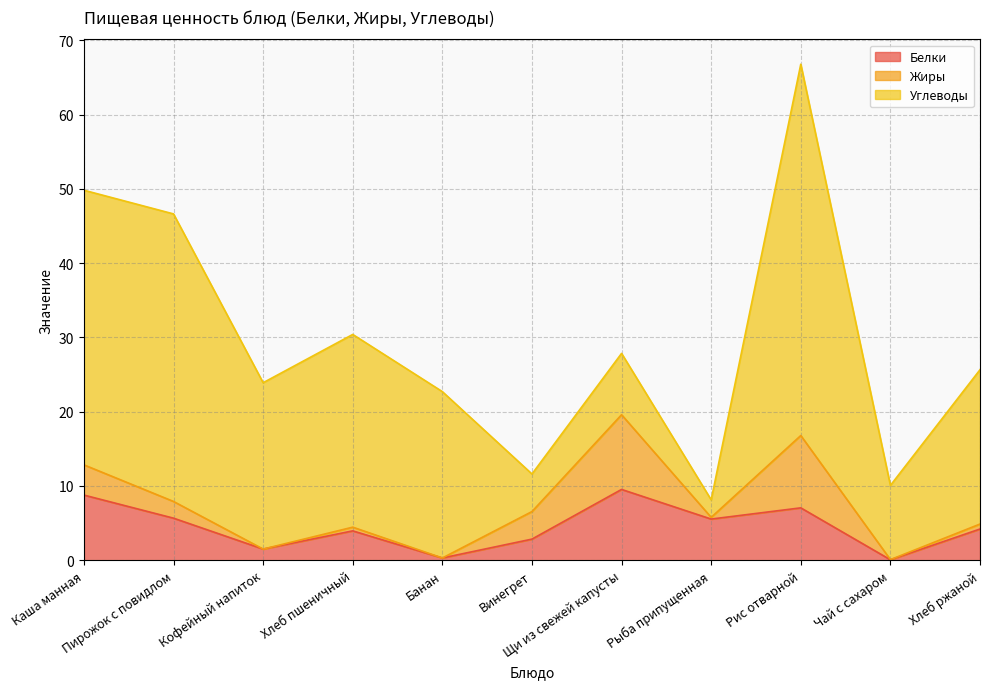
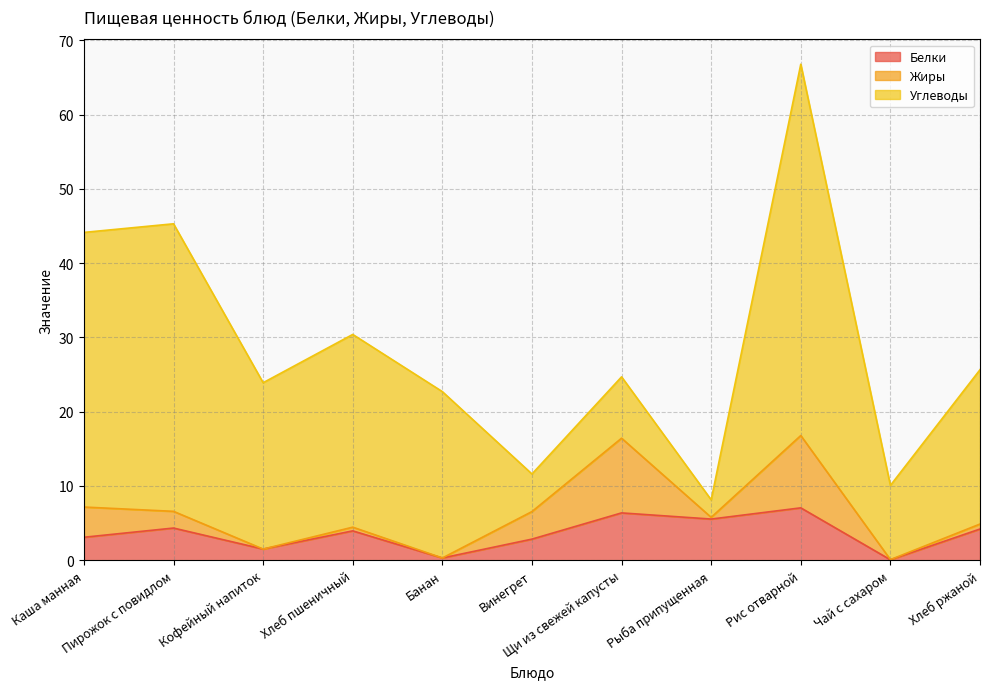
  {
    "Белки": {
-     "Каша манная": 9,
-     "Пирожок с повидлом": 6,
+     "Каша манная": 3,
+     "Пирожок с повидлом": 4,
      "Хлеб пшеничный": 4,
      "Винегрет": 3,
-     "Щи из свежей капусты": 10,
+     "Щи из свежей капусты": 6,
      "Рис отварной": 7,
      "Хлеб ржаной": 4
    }
  }
